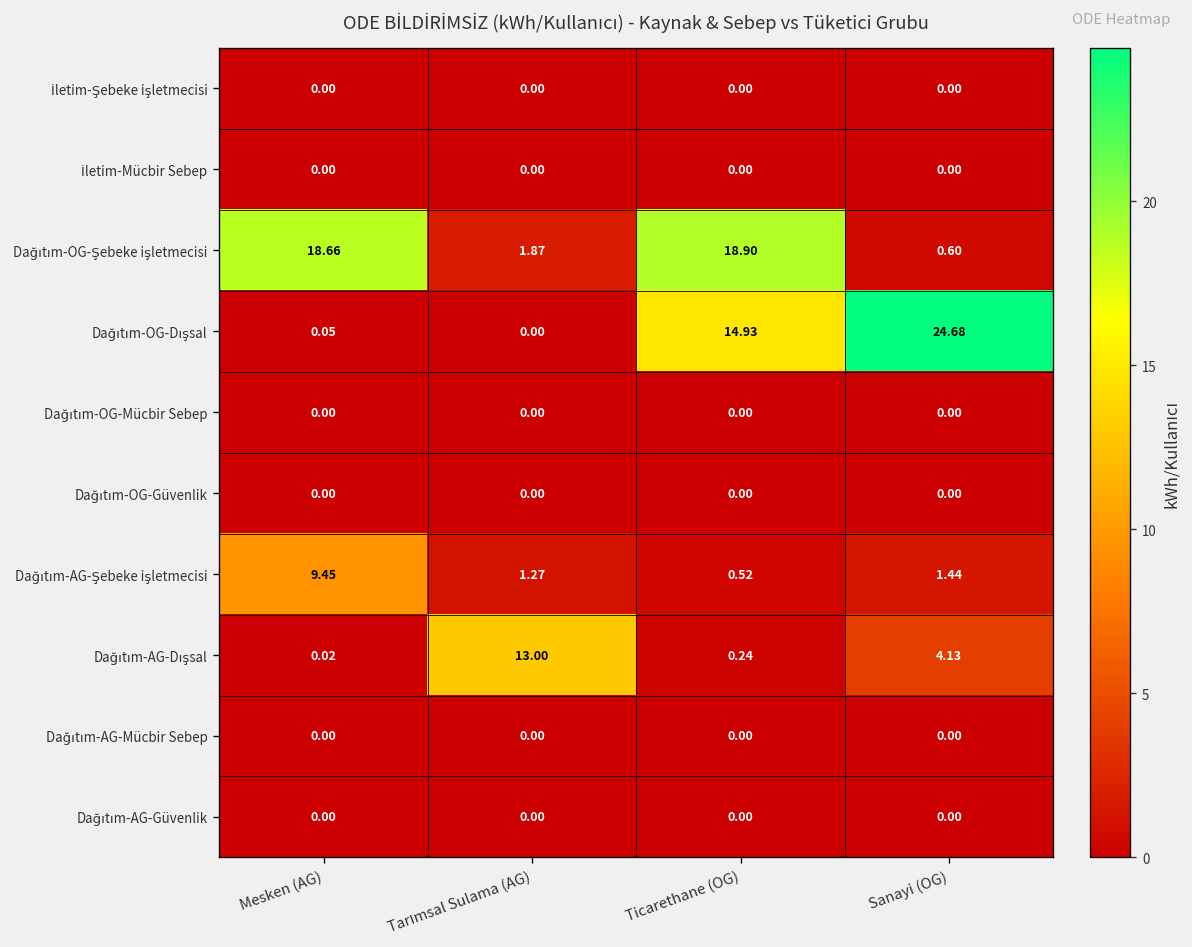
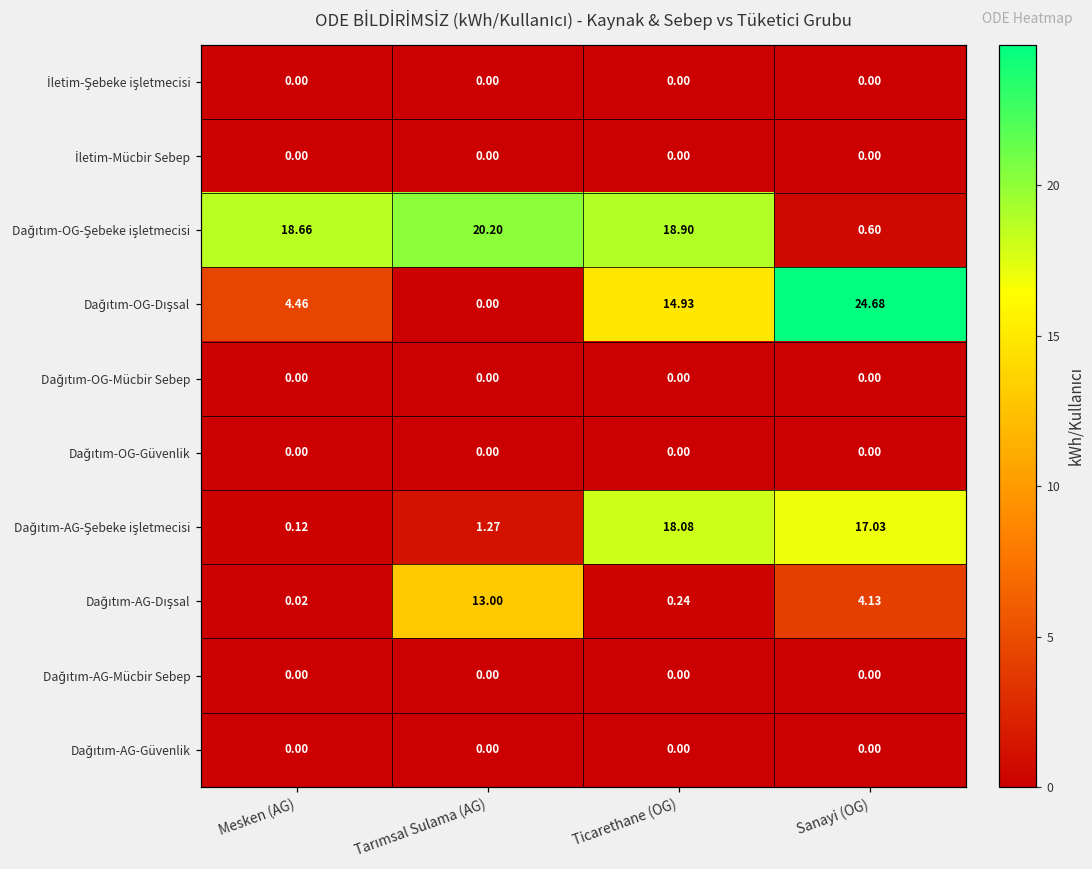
  {
    "İletim-Şebeke işletmecisi": {
      "Mesken (AG)": 0.00,
      "Tarımsal Sulama (AG)": 0.00,
      "Ticarethane (OG)": 0.00,
      "Sanayi (OG)": 0.00
    },
    "İletim-Mücbir Sebep": {
      "Mesken (AG)": 0.00,
      "Tarımsal Sulama (AG)": 0.00,
      "Ticarethane (OG)": 0.00,
      "Sanayi (OG)": 0.00
    },
    "Dağıtım-OG-Şebeke işletmecisi": {
      "Mesken (AG)": 18.66,
-     "Tarımsal Sulama (AG)": 1.87,
+     "Tarımsal Sulama (AG)": 20.20,
      "Ticarethane (OG)": 18.90,
      "Sanayi (OG)": 0.60
    },
    "Dağıtım-OG-Dışsal": {
-     "Mesken (AG)": 0.05,
+     "Mesken (AG)": 4.46,
      "Tarımsal Sulama (AG)": 0.00,
      "Ticarethane (OG)": 14.93,
      "Sanayi (OG)": 24.68
    },
    "Dağıtım-OG-Mücbir Sebep": {
      "Mesken (AG)": 0.00,
      "Tarımsal Sulama (AG)": 0.00,
      "Ticarethane (OG)": 0.00,
      "Sanayi (OG)": 0.00
    },
    "Dağıtım-OG-Güvenlik": {
      "Mesken (AG)": 0.00,
      "Tarımsal Sulama (AG)": 0.00,
      "Ticarethane (OG)": 0.00,
      "Sanayi (OG)": 0.00
    },
    "Dağıtım-AG-Şebeke işletmecisi": {
-     "Mesken (AG)": 9.45,
+     "Mesken (AG)": 0.12,
      "Tarımsal Sulama (AG)": 1.27,
-     "Ticarethane (OG)": 0.52,
-     "Sanayi (OG)": 1.44
+     "Ticarethane (OG)": 18.08,
+     "Sanayi (OG)": 17.03
    },
    "Dağıtım-AG-Dışsal": {
      "Mesken (AG)": 0.02,
      "Tarımsal Sulama (AG)": 13.00,
      "Ticarethane (OG)": 0.24,
      "Sanayi (OG)": 4.13
    },
    "Dağıtım-AG-Mücbir Sebep": {
      "Mesken (AG)": 0.00,
      "Tarımsal Sulama (AG)": 0.00,
      "Ticarethane (OG)": 0.00,
      "Sanayi (OG)": 0.00
    },
    "Dağıtım-AG-Güvenlik": {
      "Mesken (AG)": 0.00,
      "Tarımsal Sulama (AG)": 0.00,
      "Ticarethane (OG)": 0.00,
      "Sanayi (OG)": 0.00
    }
  }
